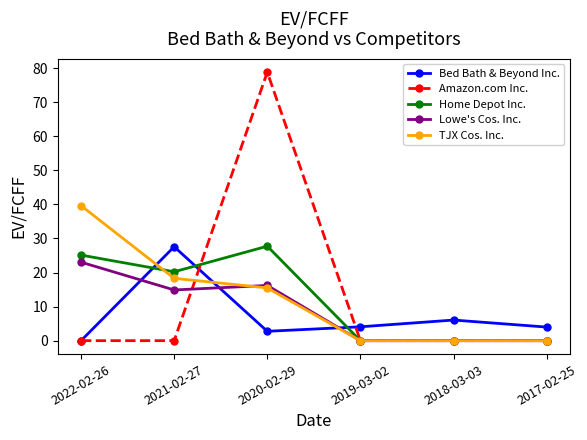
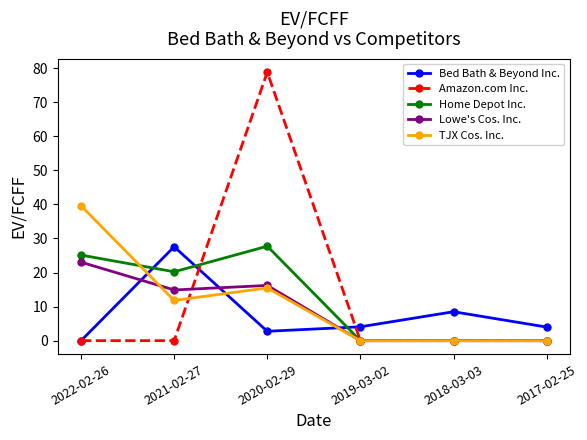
  {
    "Bed Bath & Beyond Inc.": {
      "2021-02-27": 28,
      "2020-02-29": 3,
      "2019-03-02": 4,
-     "2018-03-03": 6,
+     "2018-03-03": 8,
      "2017-02-25": 4
    },
    "Amazon.com Inc.": {
      "2021-02-27": 0,
      "2020-02-29": 79
    },
    "Home Depot Inc.": {
      "2022-02-26": 25,
      "2021-02-27": 20,
      "2020-02-29": 28
    },
    "Lowe's Cos. Inc.": {
      "2022-02-26": 23,
      "2021-02-27": 15
    },
    "TJX Cos. Inc.": {
      "2022-02-26": 40,
-     "2021-02-27": 18
+     "2021-02-27": 12
    }
  }
